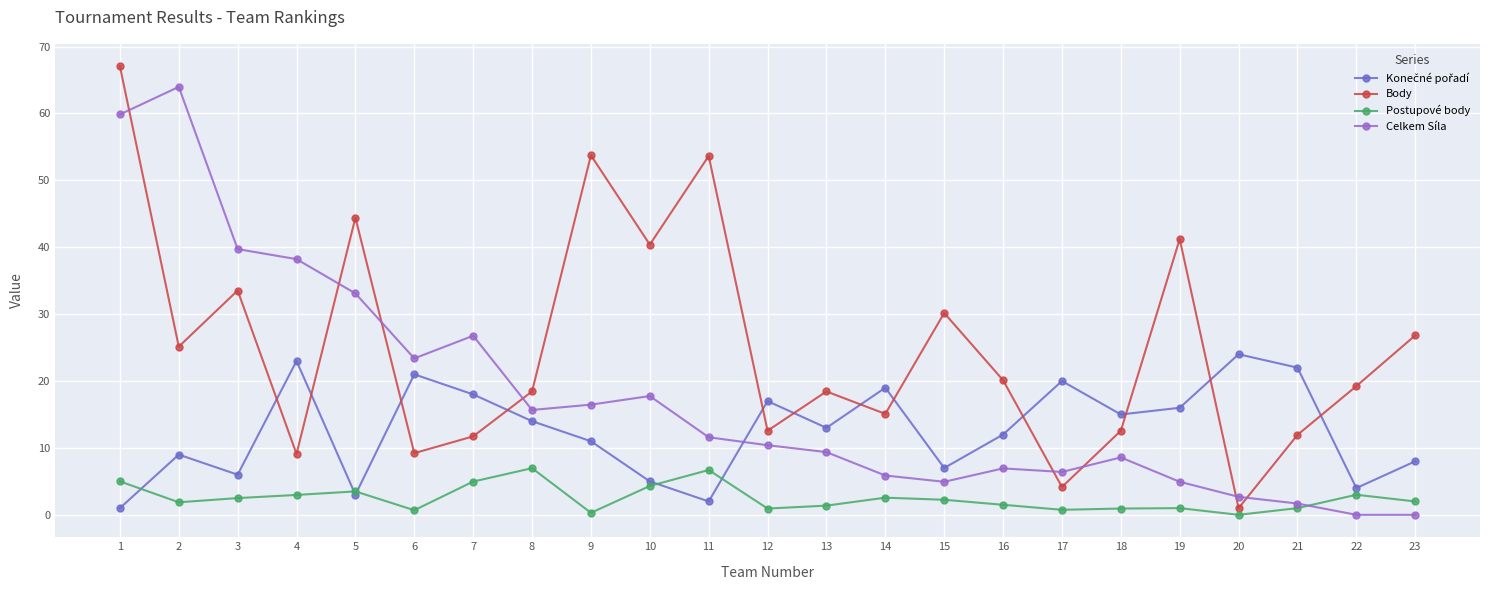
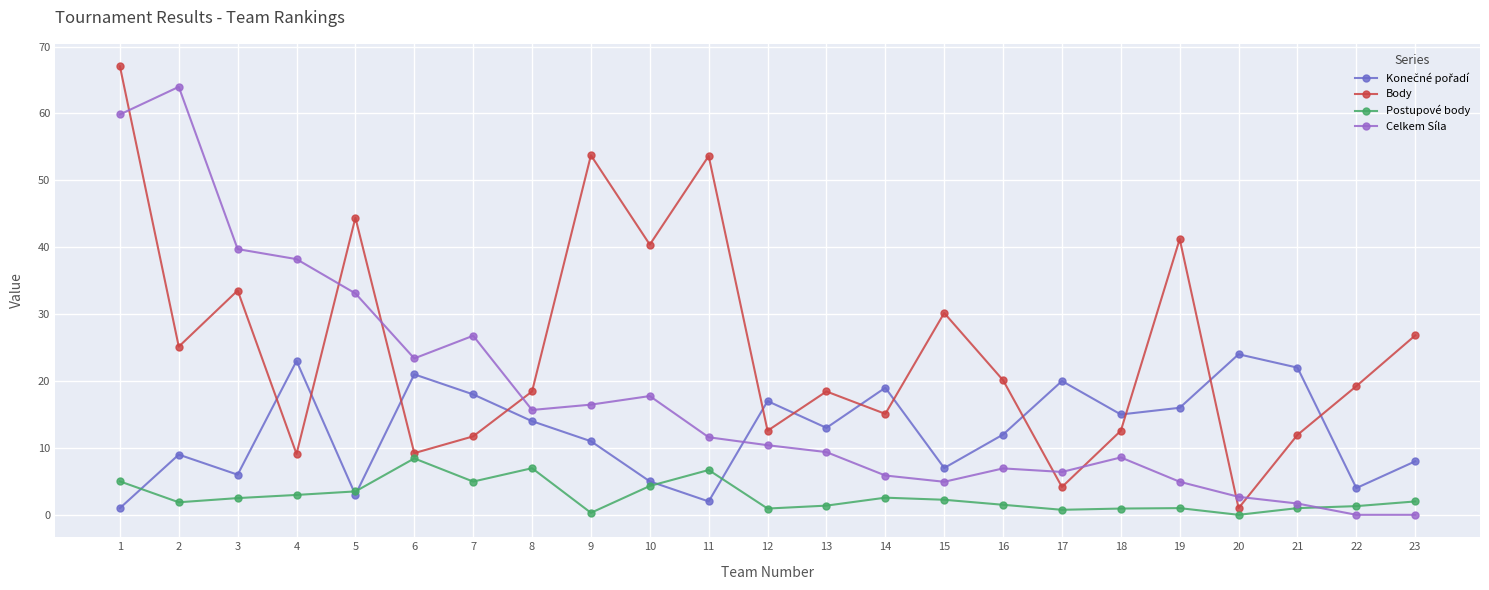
  {
    "Body": {
      "1": 67,
      "2": 25,
      "3": 34,
      "4": 9,
      "5": 44,
      "6": 9,
      "7": 12,
      "8": 18,
      "9": 54,
      "10": 40,
      "11": 54,
      "12": 13,
      "13": 18,
      "14": 15,
      "15": 30,
      "16": 20,
      "17": 4,
      "18": 13,
      "19": 41,
      "20": 1,
      "21": 12,
      "22": 19,
      "23": 27
    },
    "Postupové body": {
      "1": 5,
      "2": 2,
      "3": 3,
      "4": 3,
      "5": 4,
-     "6": 1,
+     "6": 8,
      "7": 5,
      "8": 7,
      "9": 0,
      "10": 4,
      "11": 7,
      "12": 1,
      "13": 1,
      "14": 3,
      "15": 2,
      "16": 2,
      "17": 1,
      "18": 1,
      "19": 1,
      "20": 0,
      "21": 1,
-     "22": 3,
+     "22": 1,
      "23": 2
    }
  }
